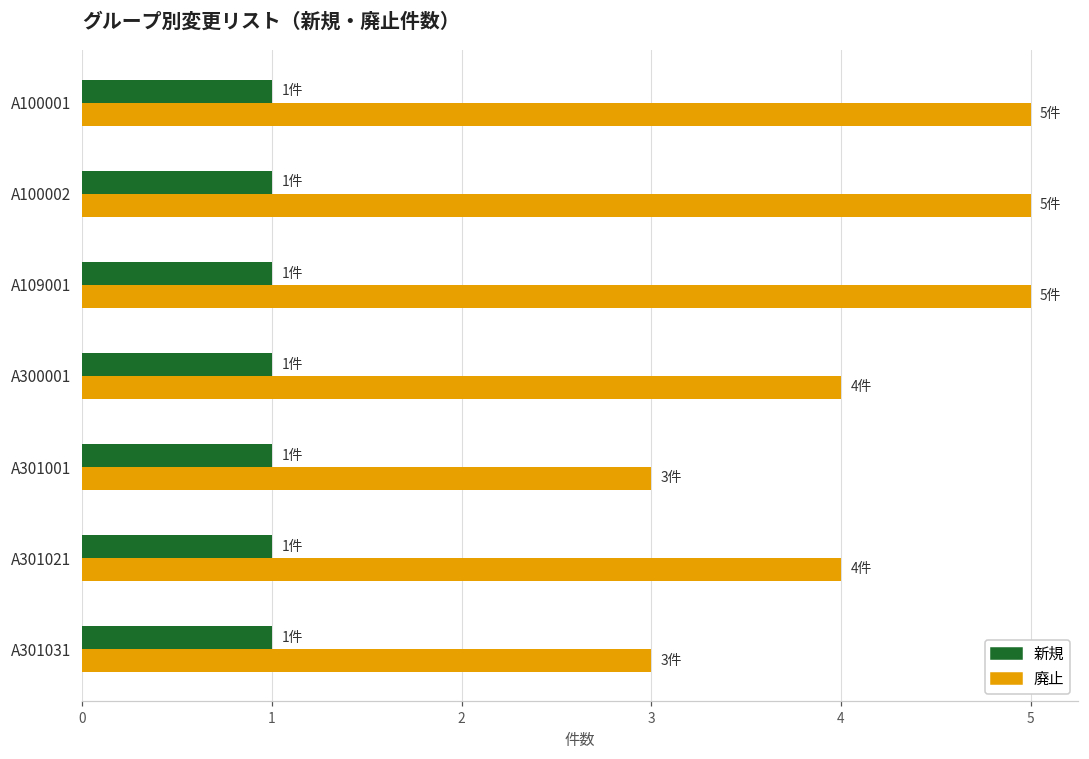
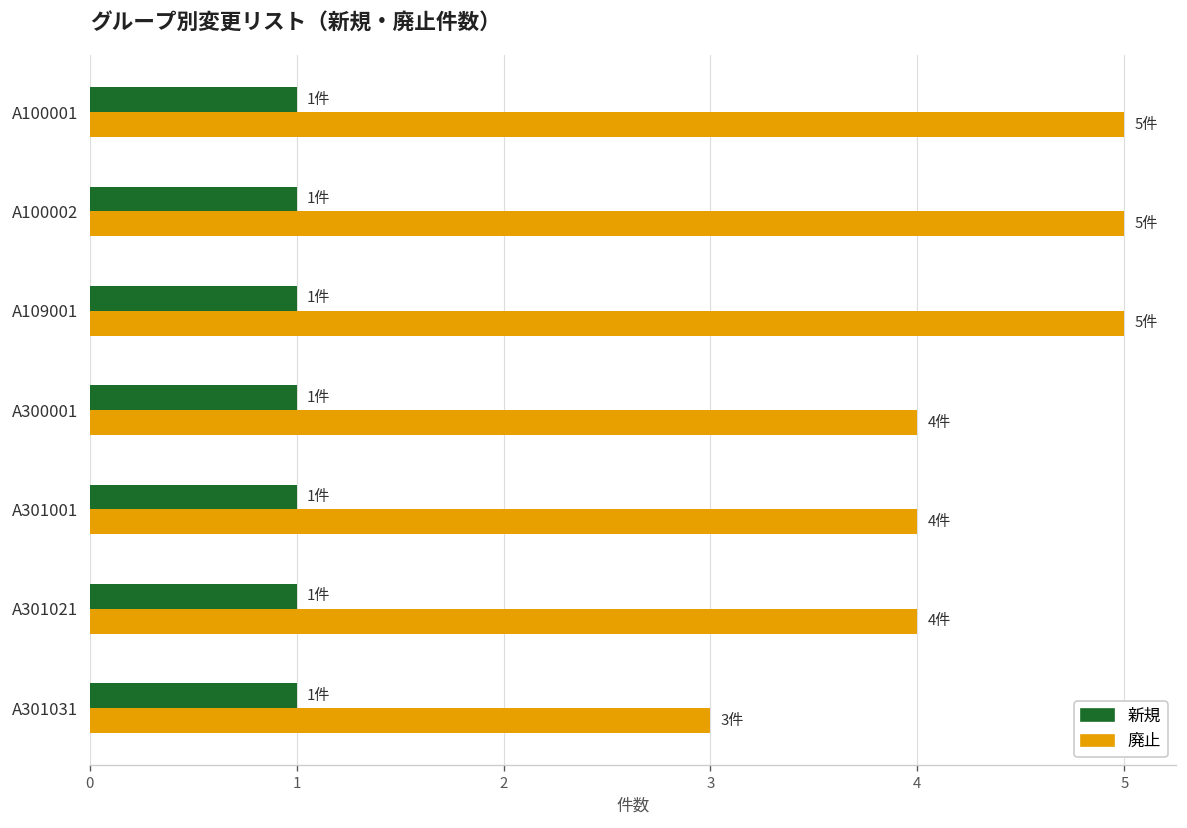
  {
    "新規": {
      "A100001": "1件",
      "A100002": "1件",
      "A109001": "1件",
      "A300001": "1件",
      "A301001": "1件",
      "A301021": "1件",
      "A301031": "1件"
    },
    "廃止": {
      "A100001": "5件",
      "A100002": "5件",
      "A109001": "5件",
      "A300001": "4件",
-     "A301001": "3件",
+     "A301001": "4件",
      "A301021": "4件",
      "A301031": "3件"
    }
  }
